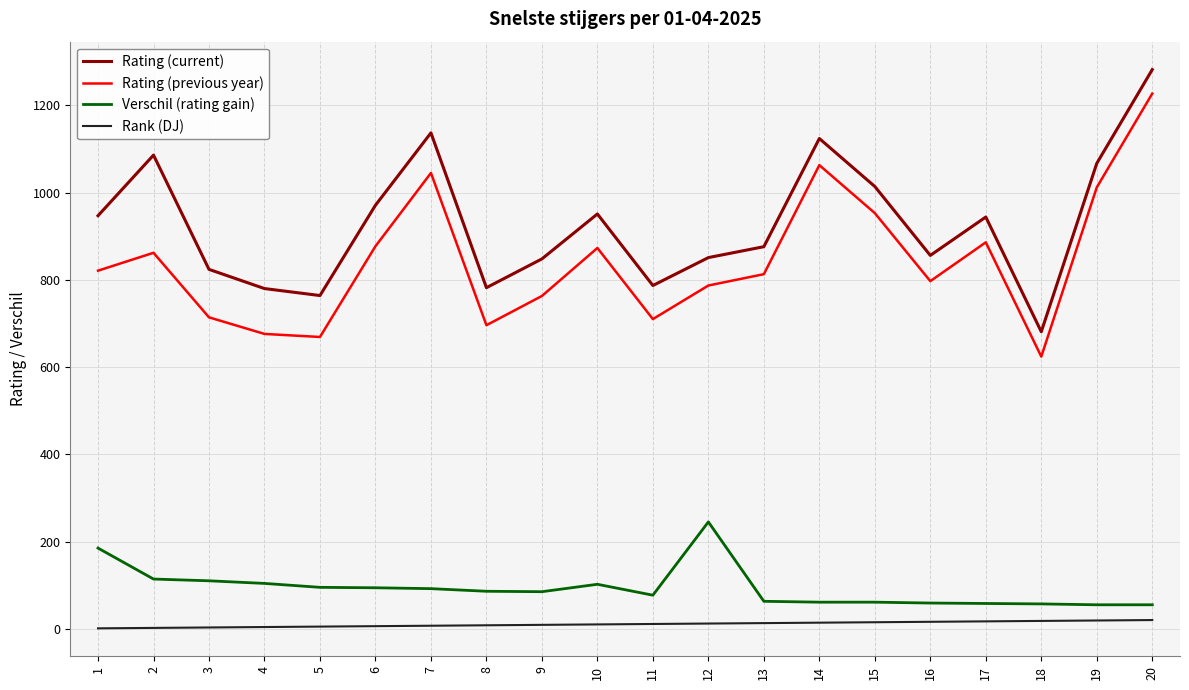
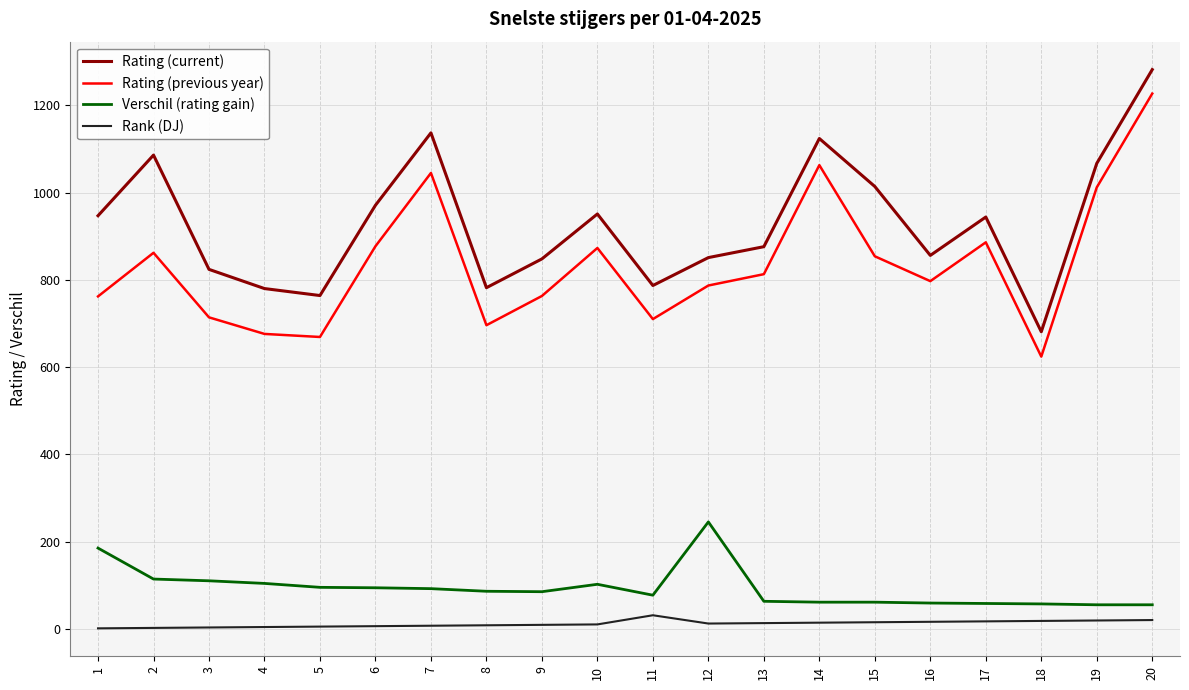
  {
    "Rating (current)": {
      "1": 950,
      "2": 1090,
      "3": 820,
      "4": 780,
      "5": 760,
      "6": 970,
      "7": 1140,
      "8": 780,
      "9": 850,
      "10": 950,
      "11": 790,
      "12": 850,
      "13": 880,
      "14": 1120,
      "15": 1010,
      "16": 860,
      "17": 940,
      "18": 680,
      "19": 1070,
      "20": 1280
    },
    "Rating (previous year)": {
-     "1": 820,
+     "1": 760,
      "2": 860,
      "3": 710,
      "4": 680,
      "5": 670,
      "6": 880,
      "7": 1050,
      "8": 700,
      "9": 760,
      "10": 870,
      "11": 710,
      "12": 790,
      "13": 810,
      "14": 1060,
-     "15": 950,
+     "15": 850,
      "16": 800,
      "17": 890,
      "18": 620,
      "19": 1010,
      "20": 1230
    },
    "Verschil (rating gain)": {
      "1": 190,
      "2": 110,
      "3": 110,
      "4": 100,
      "5": 100,
      "6": 90,
      "7": 90,
      "8": 90,
      "9": 90,
      "10": 100,
      "11": 80,
      "12": 250,
      "13": 60,
      "14": 60,
      "15": 60,
      "16": 60,
      "17": 60,
      "18": 60,
      "19": 60,
      "20": 60
    },
    "Rank (DJ)": {
      "1": 0,
      "2": 0,
      "3": 0,
      "4": 0,
      "5": 10,
      "6": 10,
      "7": 10,
      "8": 10,
      "9": 10,
      "10": 10,
-     "11": 10,
+     "11": 30,
      "12": 10,
      "13": 10,
      "14": 10,
      "15": 20,
      "16": 20,
      "17": 20,
      "18": 20,
      "19": 20,
      "20": 20
    }
  }
